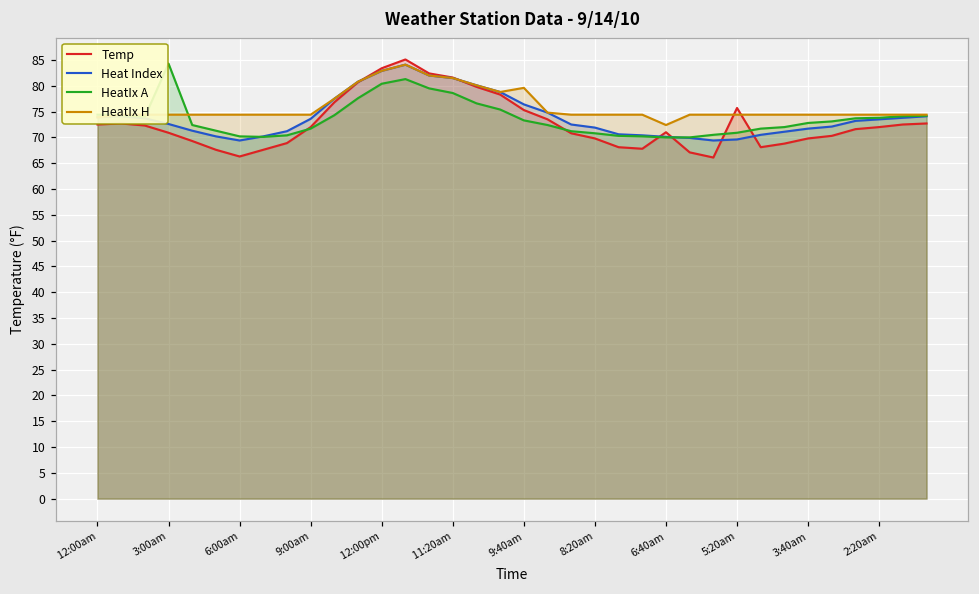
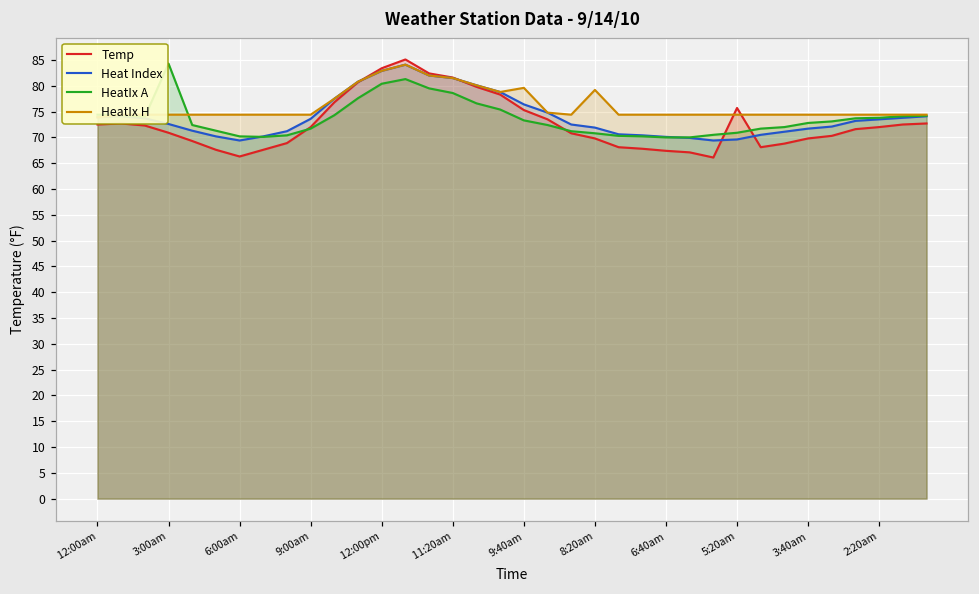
  {
    "Temp": {
      "12:00am": 73,
      "3:00am": 71,
      "6:00am": 66,
      "9:40am": 75,
      "8:20am": 70,
-     "6:40am": 71,
+     "6:40am": 67,
      "5:20am": 76,
      "3:40am": 70,
      "2:20am": 72
    },
    "Heat Index": {
      "3:00am": 73,
      "6:00am": 69,
      "9:00am": 74,
      "9:40am": 76,
      "8:20am": 72,
      "5:20am": 70,
      "3:40am": 72
    },
    "HeatIx A": {
      "3:00am": 84,
      "6:00am": 70,
      "12:00pm": 80,
      "11:20am": 79,
      "9:40am": 73,
      "8:20am": 71,
      "5:20am": 71,
      "3:40am": 73
    },
    "HeatIx H": {
      "3:00am": 74,
      "6:00am": 74,
      "9:00am": 74,
      "9:40am": 80,
-     "8:20am": 74,
-     "6:40am": 72,
+     "8:20am": 79,
+     "6:40am": 74,
      "5:20am": 74,
      "3:40am": 74,
      "2:20am": 74
    }
  }
